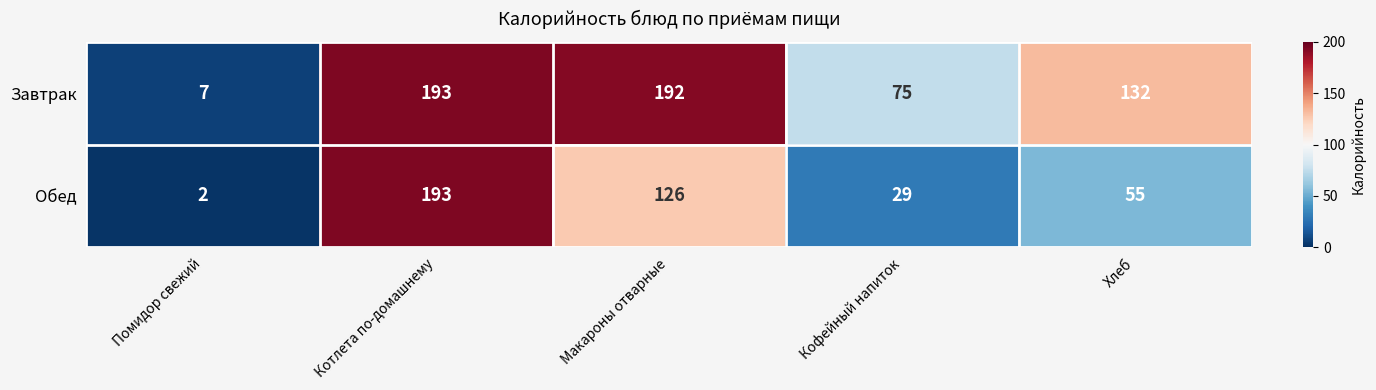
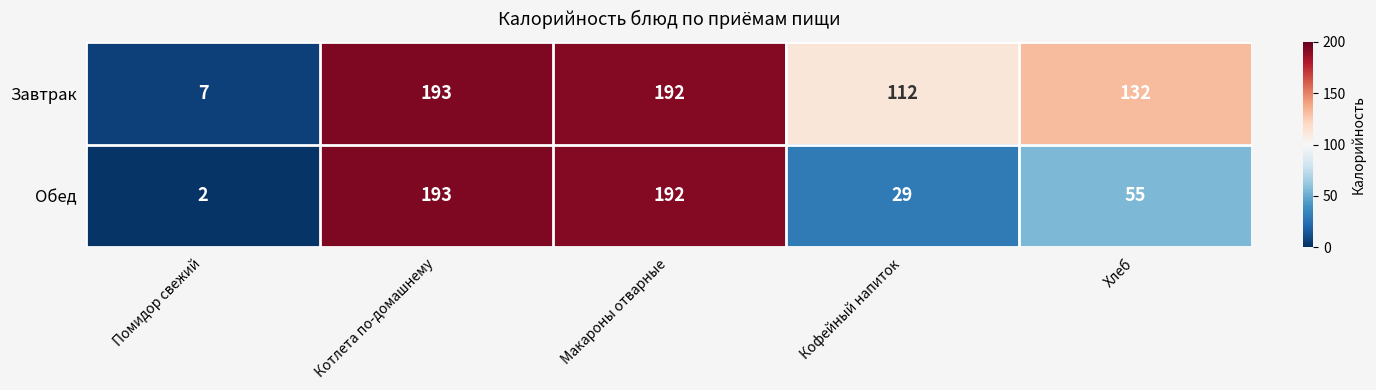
  {
    "Завтрак": {
      "Помидор свежий": 7,
      "Котлета по-домашнему": 193,
      "Макароны отварные": 192,
-     "Кофейный напиток": 75,
+     "Кофейный напиток": 112,
      "Хлеб": 132
    },
    "Обед": {
      "Помидор свежий": 2,
      "Котлета по-домашнему": 193,
-     "Макароны отварные": 126,
+     "Макароны отварные": 192,
      "Кофейный напиток": 29,
      "Хлеб": 55
    }
  }
